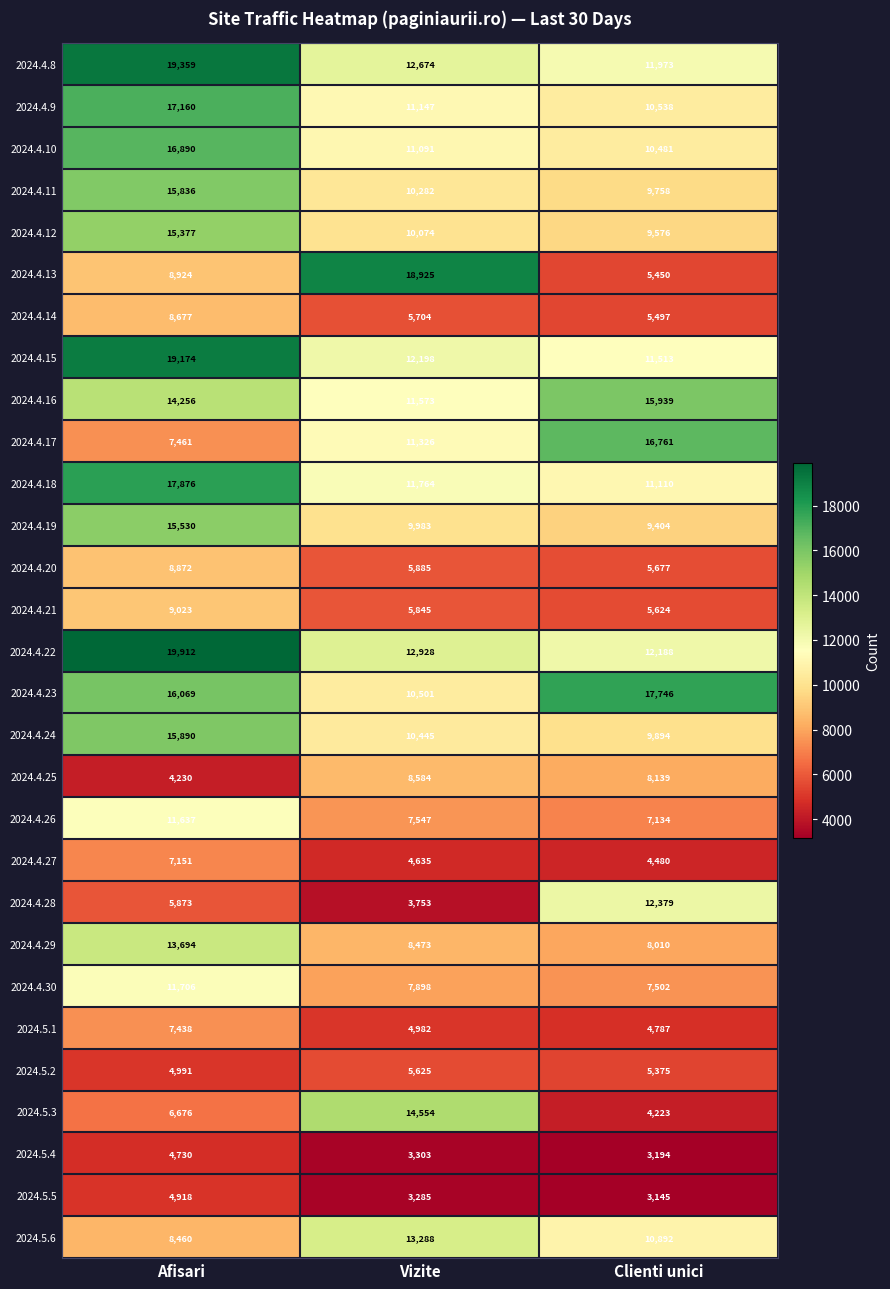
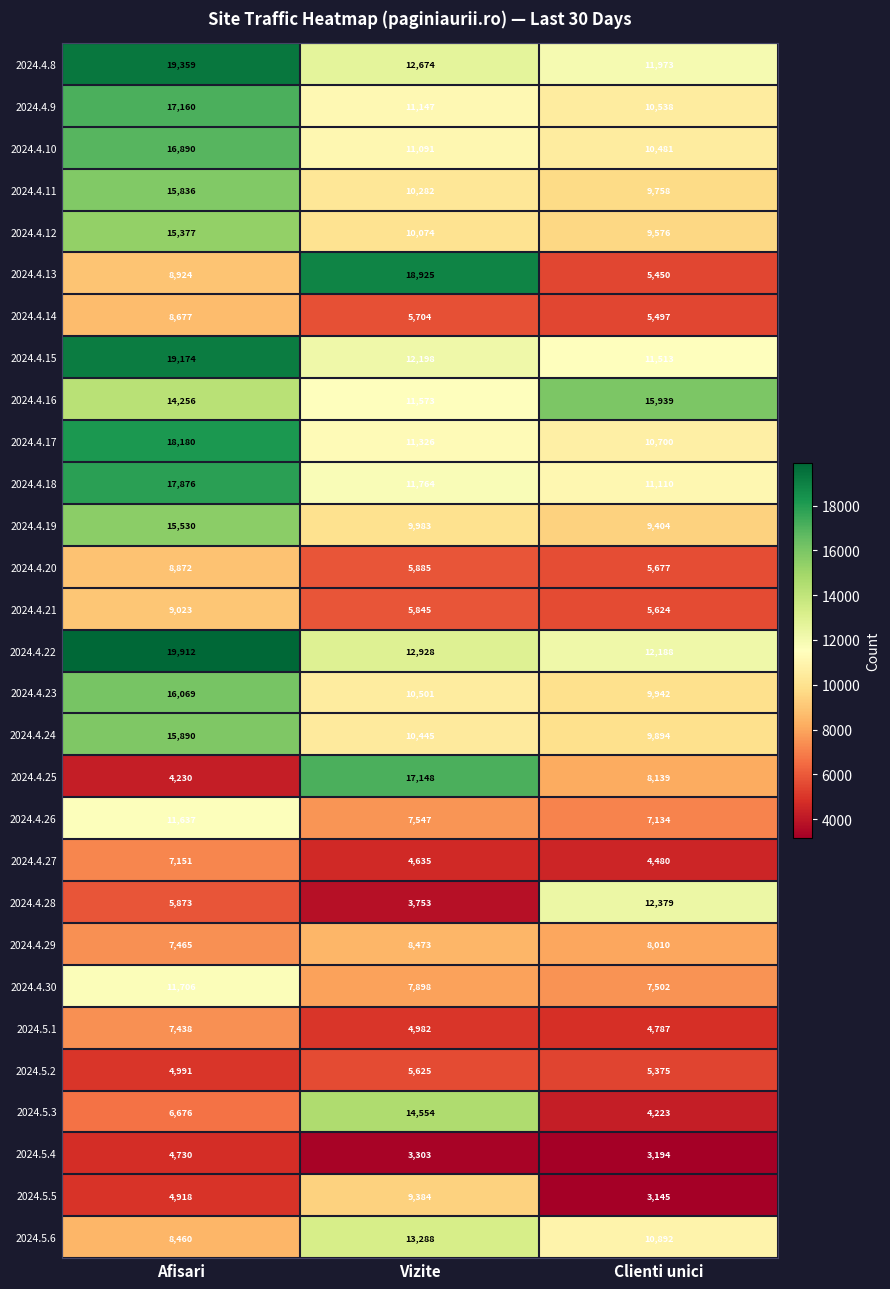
  {
    "2024.4.8": {
      "Afisari": "19,359",
      "Vizite": "12,674",
      "Clienti unici": "11,973"
    },
    "2024.4.9": {
      "Afisari": "17,160",
      "Vizite": "11,147",
      "Clienti unici": "10,538"
    },
    "2024.4.10": {
      "Afisari": "16,890",
      "Vizite": "11,091",
      "Clienti unici": "10,481"
    },
    "2024.4.11": {
      "Afisari": "15,836",
      "Vizite": "10,282",
      "Clienti unici": "9,758"
    },
    "2024.4.12": {
      "Afisari": "15,377",
      "Vizite": "10,074",
      "Clienti unici": "9,576"
    },
    "2024.4.13": {
      "Afisari": "8,924",
      "Vizite": "18,925",
      "Clienti unici": "5,450"
    },
    "2024.4.14": {
      "Afisari": "8,677",
      "Vizite": "5,704",
      "Clienti unici": "5,497"
    },
    "2024.4.15": {
      "Afisari": "19,174",
      "Vizite": "12,198",
      "Clienti unici": "11,513"
    },
    "2024.4.16": {
      "Afisari": "14,256",
      "Vizite": "11,573",
      "Clienti unici": "15,939"
    },
    "2024.4.17": {
-     "Afisari": "7,461",
+     "Afisari": "18,180",
      "Vizite": "11,326",
-     "Clienti unici": "16,761"
+     "Clienti unici": "10,700"
    },
    "2024.4.18": {
      "Afisari": "17,876",
      "Vizite": "11,764",
      "Clienti unici": "11,110"
    },
    "2024.4.19": {
      "Afisari": "15,530",
      "Vizite": "9,983",
      "Clienti unici": "9,404"
    },
    "2024.4.20": {
      "Afisari": "8,872",
      "Vizite": "5,885",
      "Clienti unici": "5,677"
    },
    "2024.4.21": {
      "Afisari": "9,023",
      "Vizite": "5,845",
      "Clienti unici": "5,624"
    },
    "2024.4.22": {
      "Afisari": "19,912",
      "Vizite": "12,928",
      "Clienti unici": "12,188"
    },
    "2024.4.23": {
      "Afisari": "16,069",
      "Vizite": "10,501",
-     "Clienti unici": "17,746"
+     "Clienti unici": "9,942"
    },
    "2024.4.24": {
      "Afisari": "15,890",
      "Vizite": "10,445",
      "Clienti unici": "9,894"
    },
    "2024.4.25": {
      "Afisari": "4,230",
-     "Vizite": "8,584",
+     "Vizite": "17,148",
      "Clienti unici": "8,139"
    },
    "2024.4.26": {
      "Afisari": "11,637",
      "Vizite": "7,547",
      "Clienti unici": "7,134"
    },
    "2024.4.27": {
      "Afisari": "7,151",
      "Vizite": "4,635",
      "Clienti unici": "4,480"
    },
    "2024.4.28": {
      "Afisari": "5,873",
      "Vizite": "3,753",
      "Clienti unici": "12,379"
    },
    "2024.4.29": {
-     "Afisari": "13,694",
+     "Afisari": "7,465",
      "Vizite": "8,473",
      "Clienti unici": "8,010"
    },
    "2024.4.30": {
      "Afisari": "11,706",
      "Vizite": "7,898",
      "Clienti unici": "7,502"
    },
    "2024.5.1": {
      "Afisari": "7,438",
      "Vizite": "4,982",
      "Clienti unici": "4,787"
    },
    "2024.5.2": {
      "Afisari": "4,991",
      "Vizite": "5,625",
      "Clienti unici": "5,375"
    },
    "2024.5.3": {
      "Afisari": "6,676",
      "Vizite": "14,554",
      "Clienti unici": "4,223"
    },
    "2024.5.4": {
      "Afisari": "4,730",
      "Vizite": "3,303",
      "Clienti unici": "3,194"
    },
    "2024.5.5": {
      "Afisari": "4,918",
-     "Vizite": "3,285",
+     "Vizite": "9,384",
      "Clienti unici": "3,145"
    },
    "2024.5.6": {
      "Afisari": "8,460",
      "Vizite": "13,288",
      "Clienti unici": "10,892"
    }
  }
